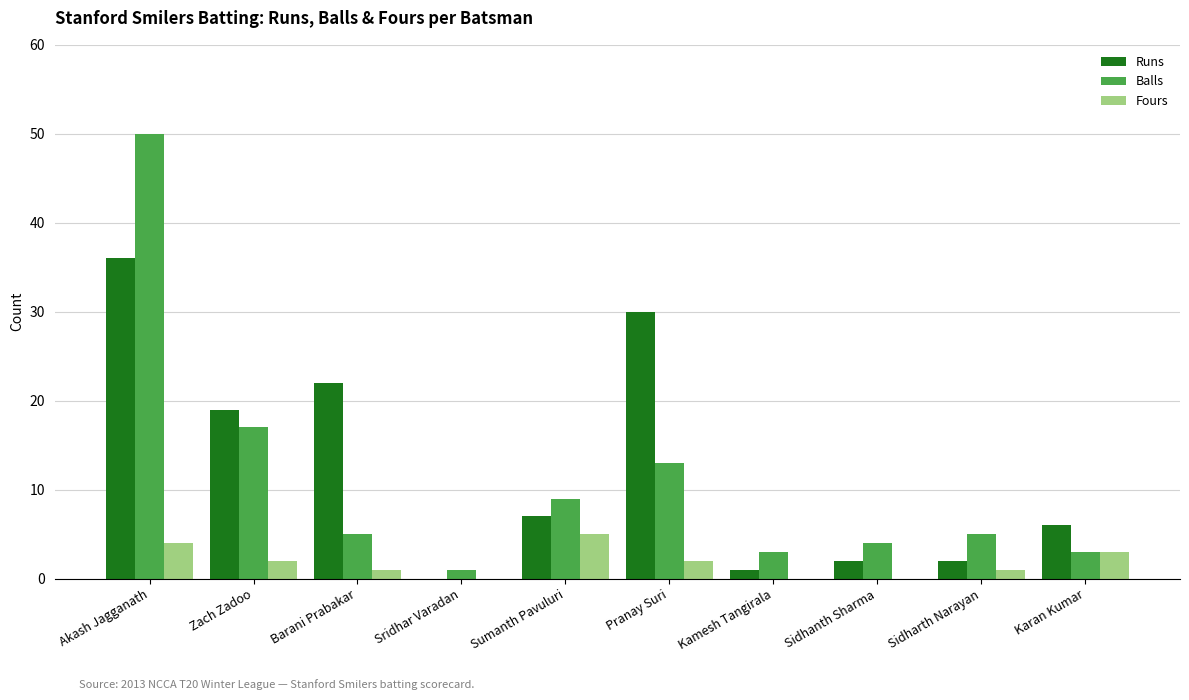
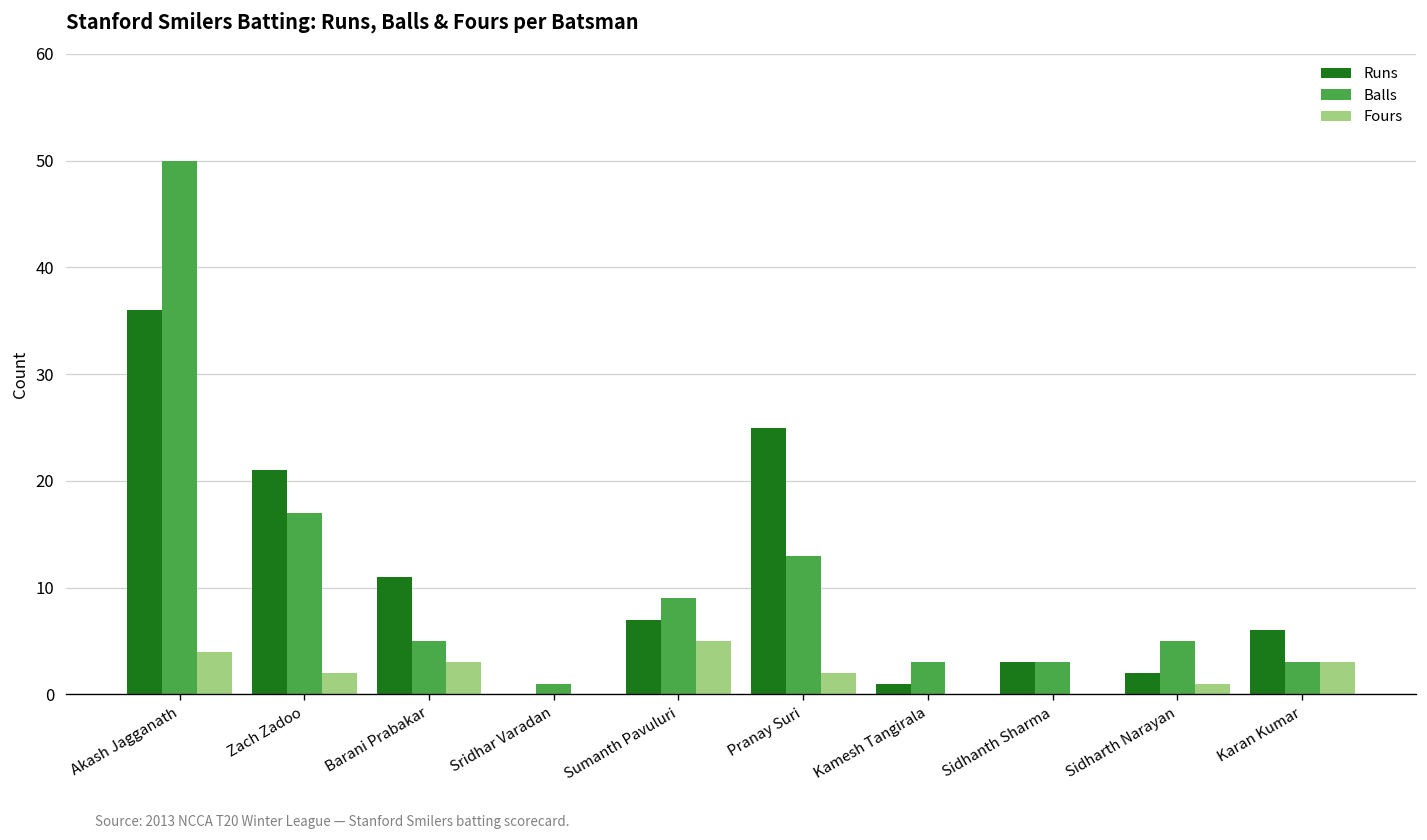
  {
    "Runs": {
      "Akash Jagganath": 36,
-     "Zach Zadoo": 19,
-     "Barani Prabakar": 22,
+     "Zach Zadoo": 21,
+     "Barani Prabakar": 11,
      "Sridhar Varadan": 0,
      "Sumanth Pavuluri": 7,
-     "Pranay Suri": 30,
+     "Pranay Suri": 25,
      "Kamesh Tangirala": 1,
-     "Sidhanth Sharma": 2,
+     "Sidhanth Sharma": 3,
      "Sidharth Narayan": 2,
      "Karan Kumar": 6
    },
    "Balls": {
      "Akash Jagganath": 50,
      "Zach Zadoo": 17,
      "Barani Prabakar": 5,
      "Sridhar Varadan": 1,
      "Sumanth Pavuluri": 9,
      "Pranay Suri": 13,
      "Kamesh Tangirala": 3,
-     "Sidhanth Sharma": 4,
+     "Sidhanth Sharma": 3,
      "Sidharth Narayan": 5,
      "Karan Kumar": 3
    },
    "Fours": {
      "Akash Jagganath": 4,
      "Zach Zadoo": 2,
-     "Barani Prabakar": 1,
+     "Barani Prabakar": 3,
      "Sridhar Varadan": 0,
      "Sumanth Pavuluri": 5,
      "Pranay Suri": 2,
      "Kamesh Tangirala": 0,
      "Sidhanth Sharma": 0,
      "Sidharth Narayan": 1,
      "Karan Kumar": 3
    }
  }
